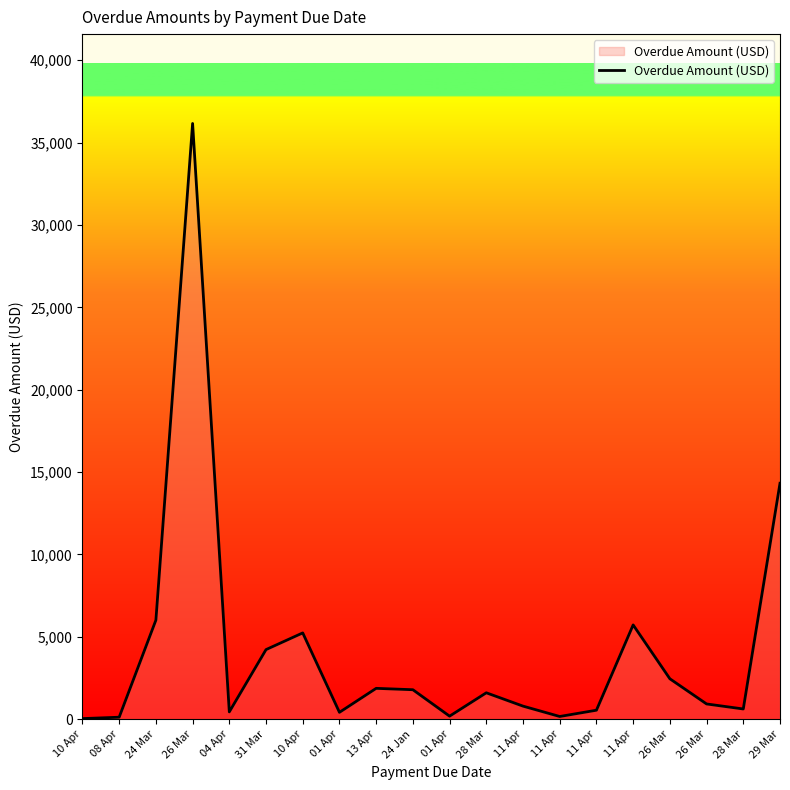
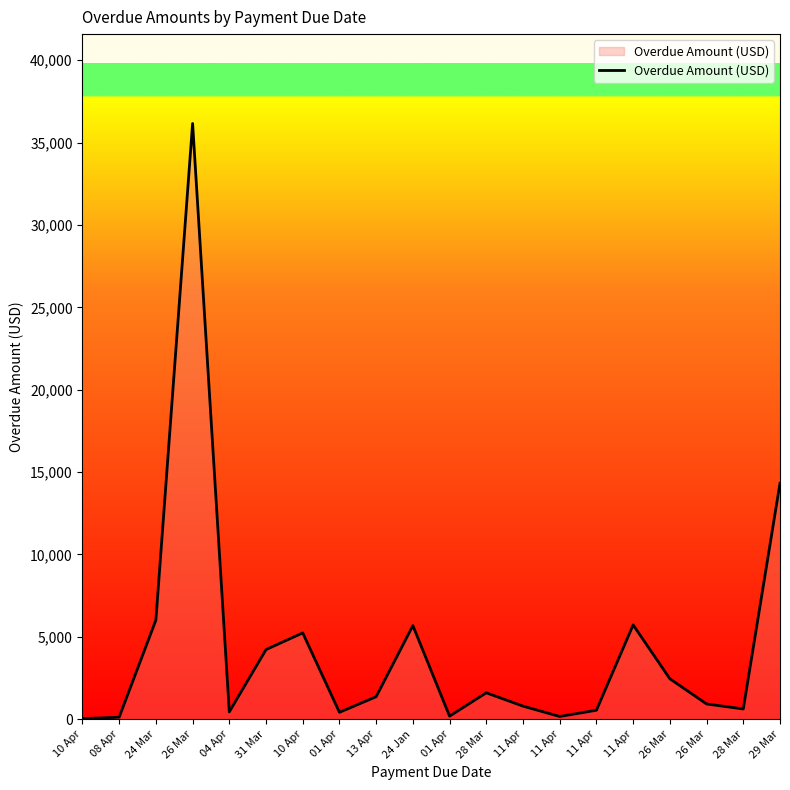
  {
    "08 Apr": "100",
    "24 Mar": "6,000",
    "04 Apr": "400",
    "31 Mar": "4,200",
-   "13 Apr": "1,900",
-   "24 Jan": "1,800",
+   "13 Apr": "1,400",
+   "24 Jan": "5,700",
    "29 Mar": "14,300"
  }
